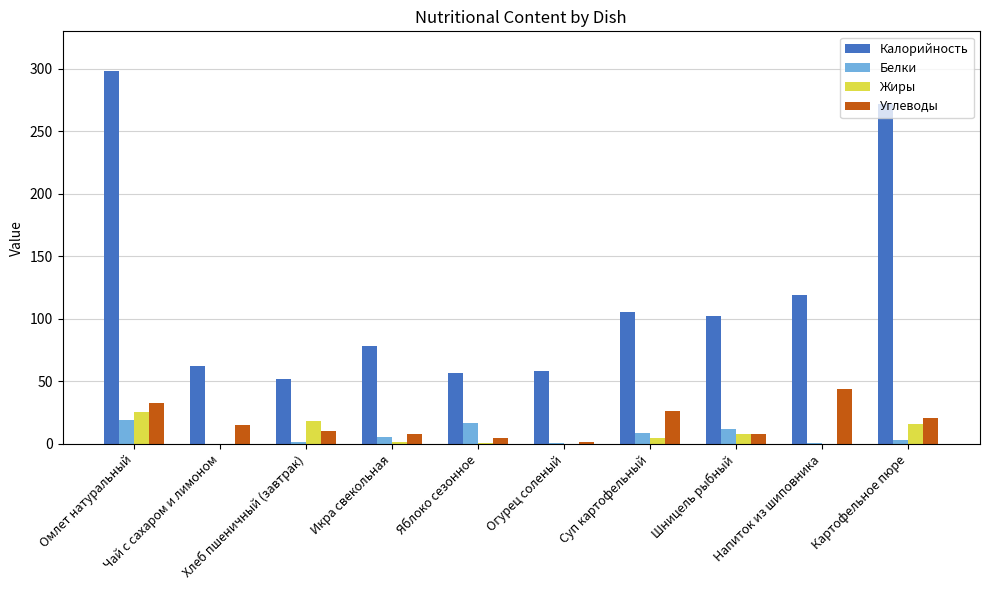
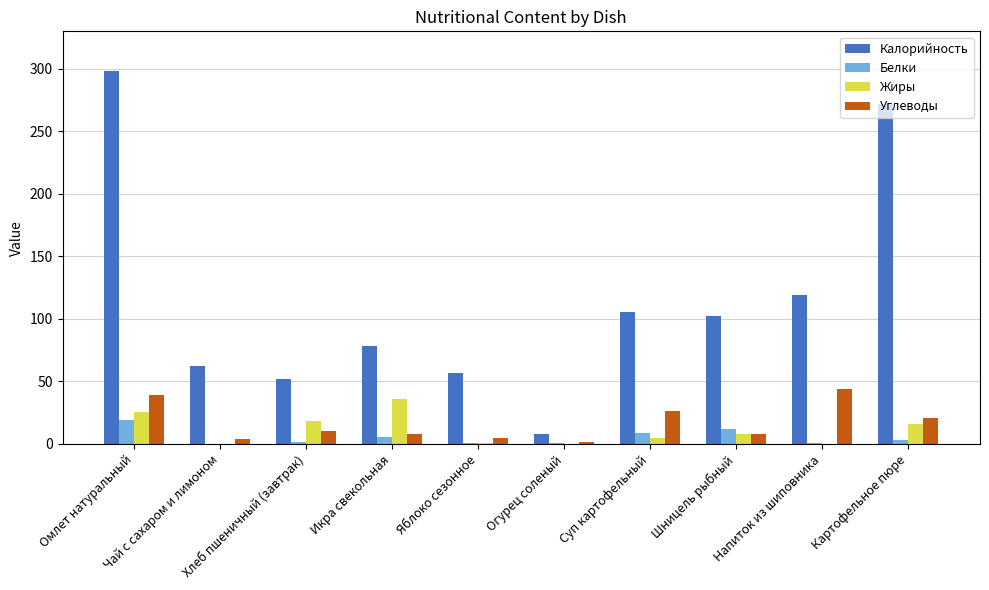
  {
    "Калорийность": {
      "Омлет натуральный": 299,
      "Чай с сахаром и лимоном": 62,
      "Хлеб пшеничный (завтрак)": 52,
      "Икра свекольная": 78,
      "Яблоко сезонное": 56,
-     "Огурец соленый": 58,
+     "Огурец соленый": 8,
      "Суп картофельный": 106,
      "Шницель рыбный": 103,
      "Напиток из шиповника": 119
    },
    "Белки": {
      "Омлет натуральный": 19,
      "Икра свекольная": 6,
-     "Яблоко сезонное": 17,
+     "Яблоко сезонное": 0,
      "Суп картофельный": 8,
      "Шницель рыбный": 12,
      "Картофельное пюре": 3
    },
    "Жиры": {
      "Омлет натуральный": 25,
      "Хлеб пшеничный (завтрак)": 18,
-     "Икра свекольная": 2,
+     "Икра свекольная": 36,
      "Суп картофельный": 5,
      "Шницель рыбный": 8,
      "Картофельное пюре": 16
    },
    "Углеводы": {
-     "Омлет натуральный": 33,
-     "Чай с сахаром и лимоном": 15,
+     "Омлет натуральный": 39,
+     "Чай с сахаром и лимоном": 4,
      "Хлеб пшеничный (завтрак)": 10,
      "Икра свекольная": 8,
      "Яблоко сезонное": 5,
      "Суп картофельный": 26,
      "Шницель рыбный": 8,
      "Напиток из шиповника": 44,
      "Картофельное пюре": 21
    }
  }
